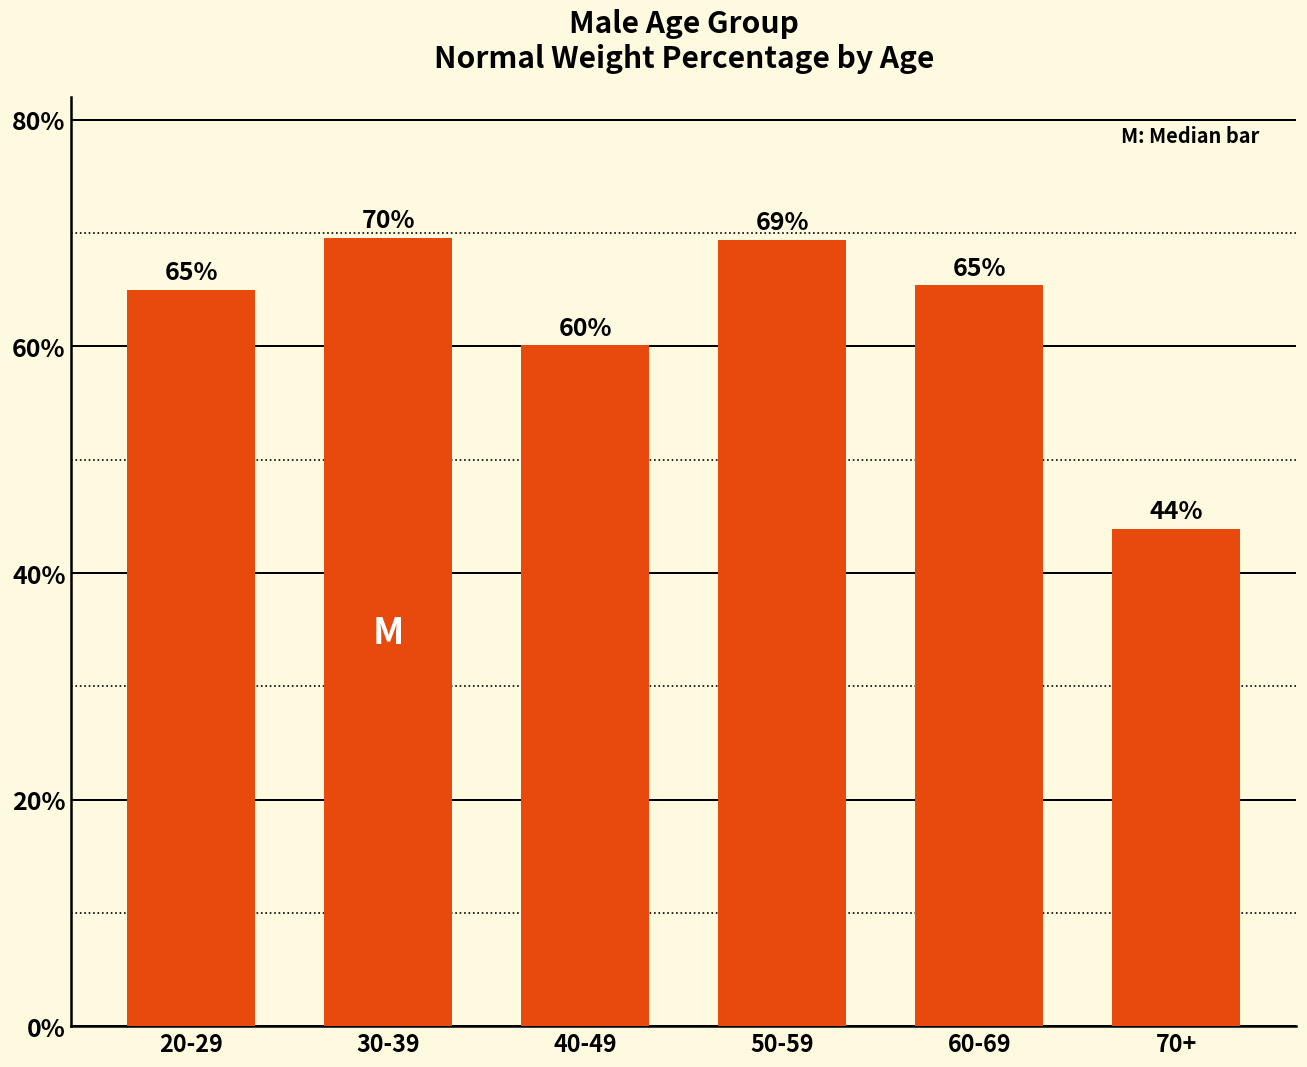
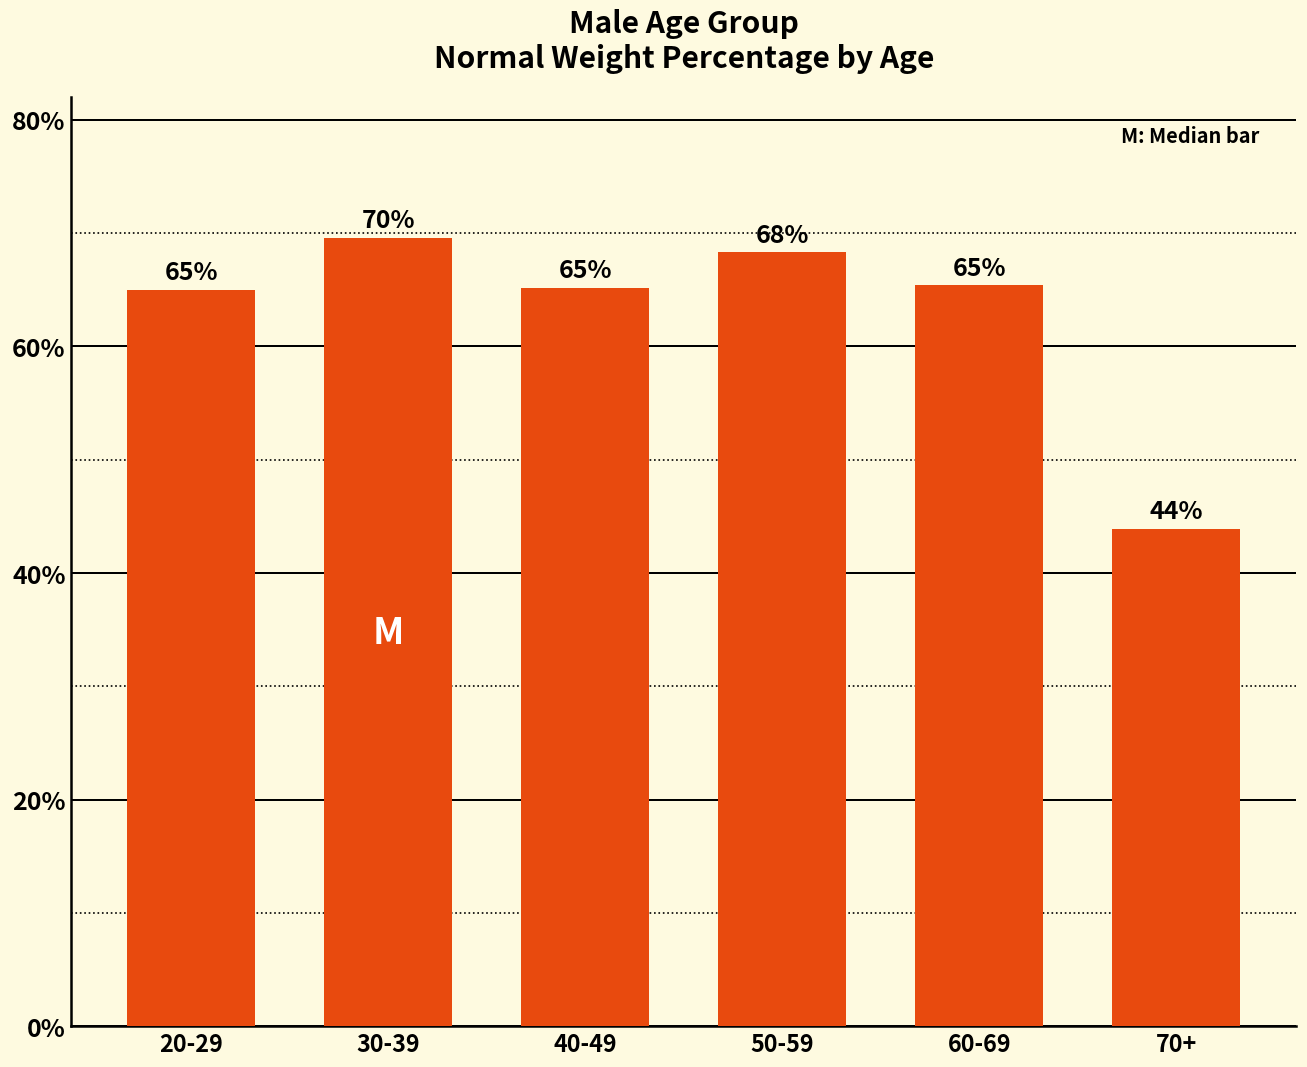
  {
    "20-29": "65%",
    "30-39": "70%",
-   "40-49": "60%",
-   "50-59": "69%",
+   "40-49": "65%",
+   "50-59": "68%",
    "60-69": "65%",
    "70+": "44%"
  }
